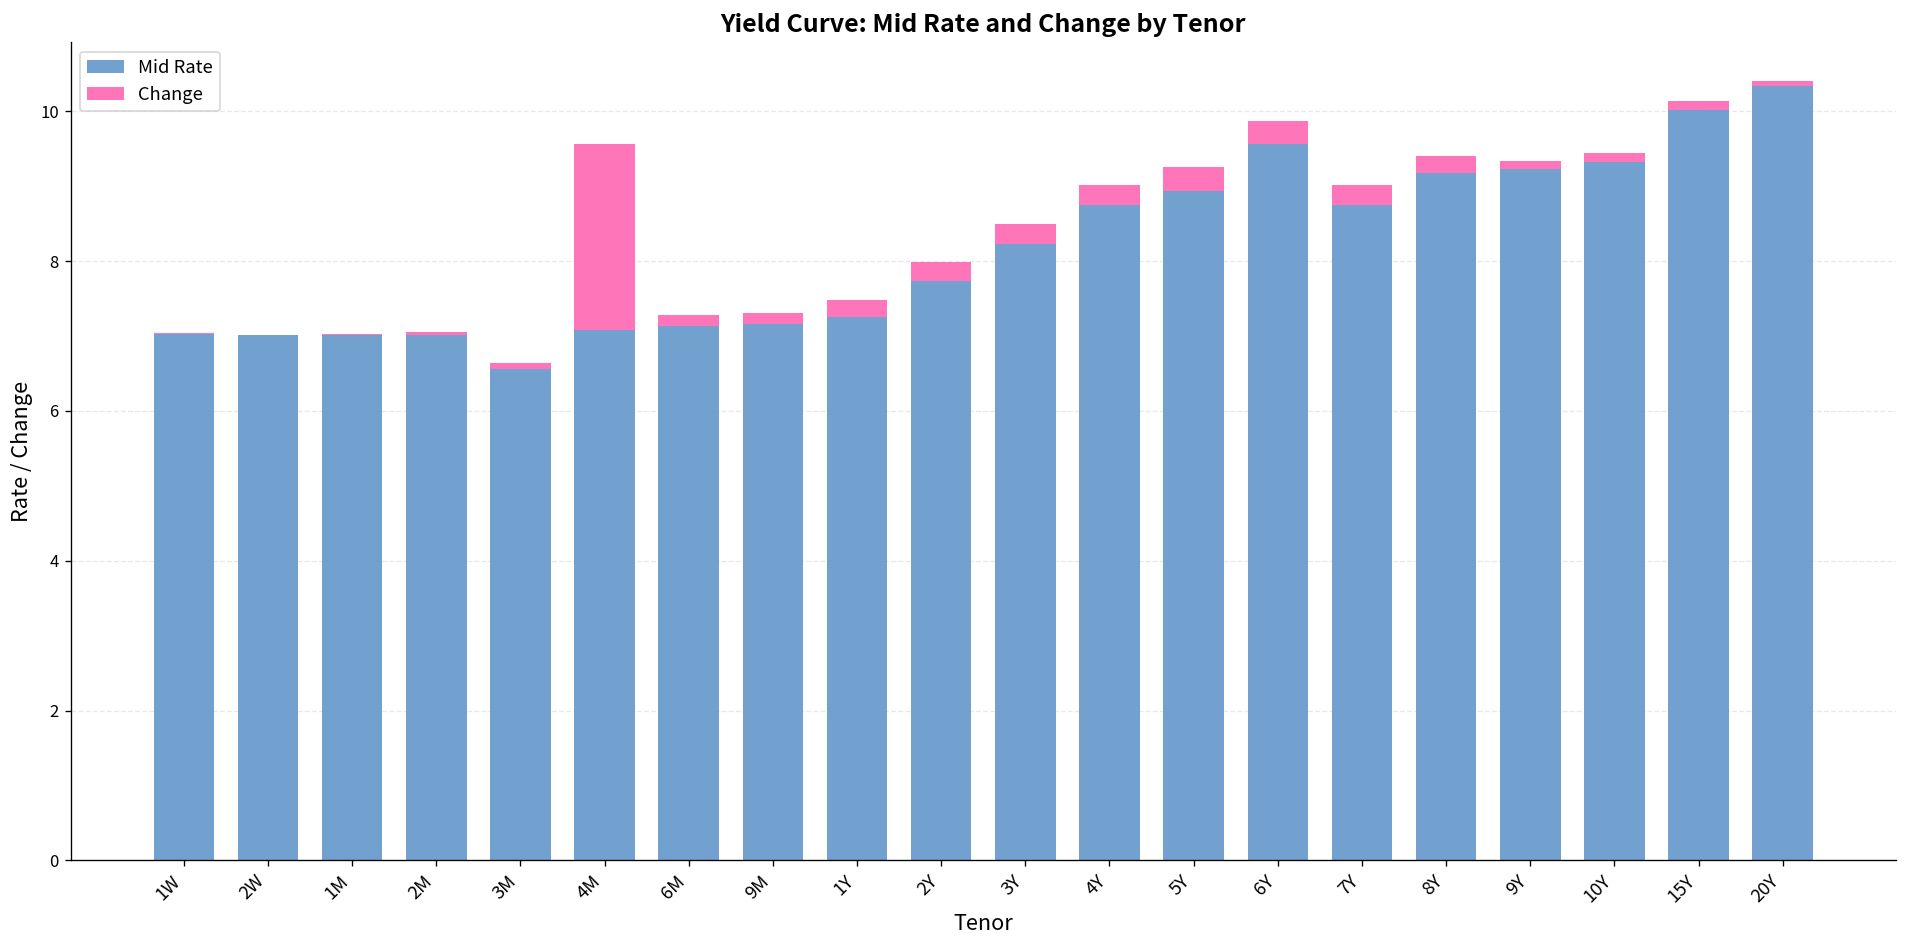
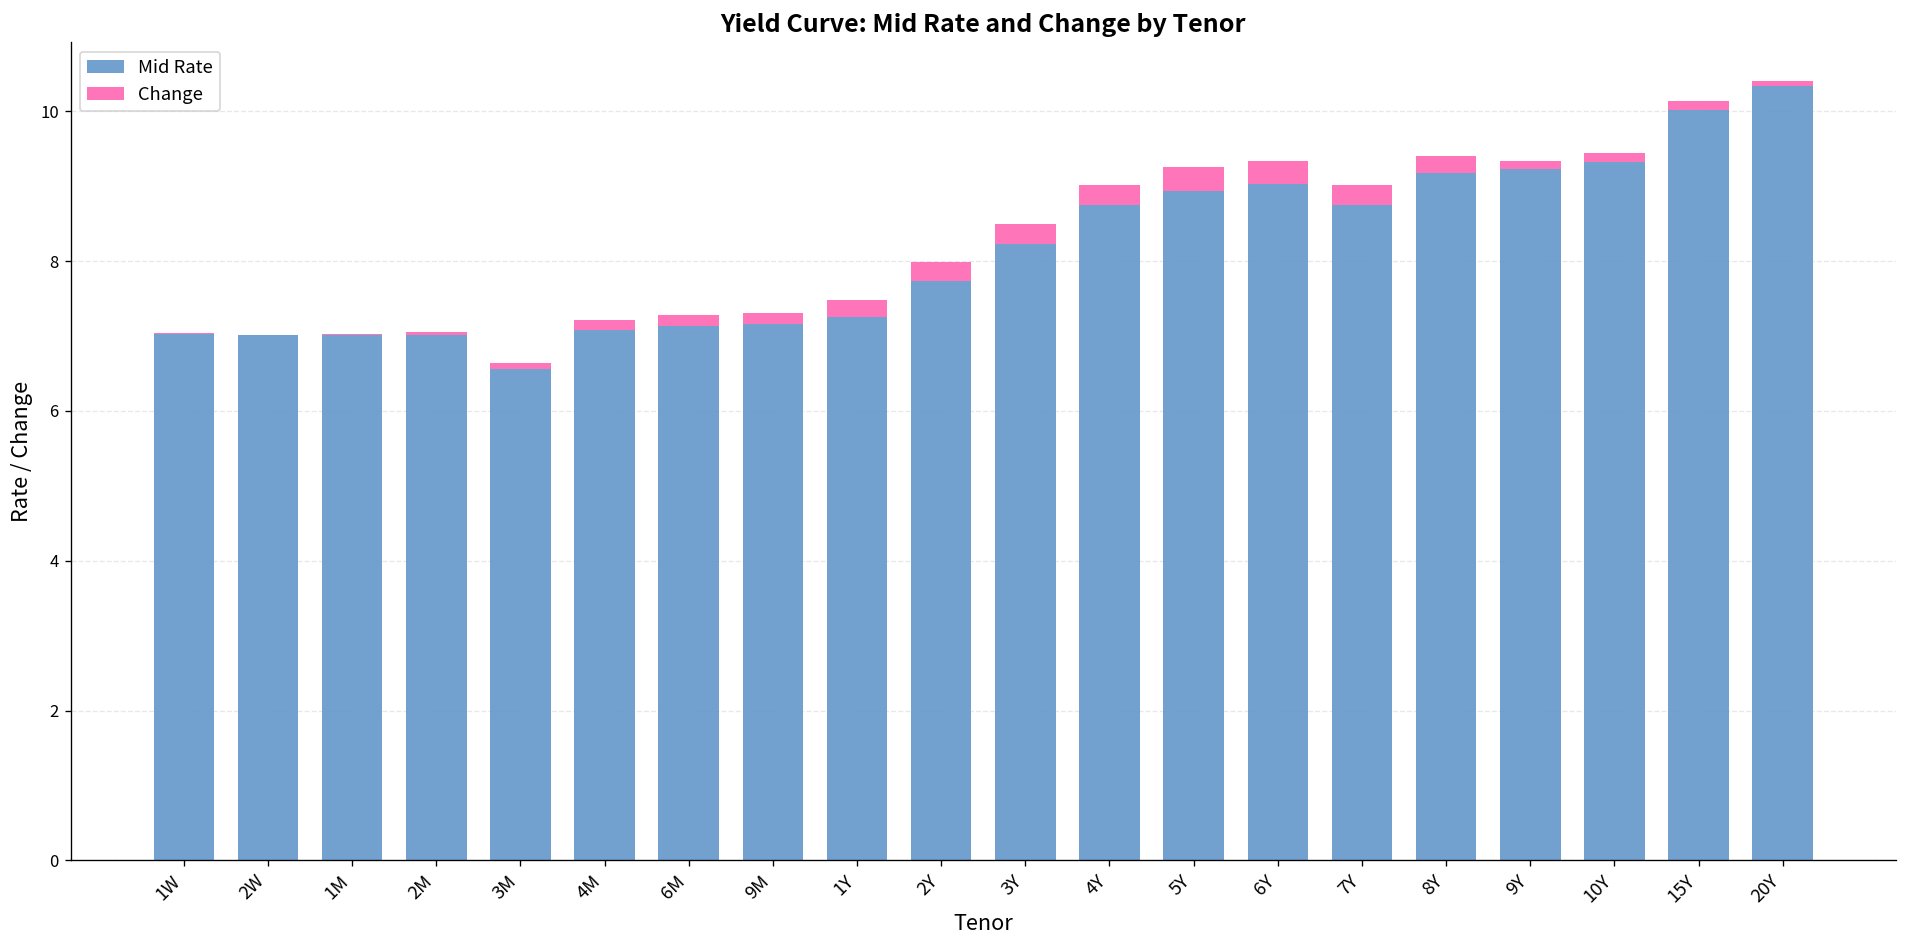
  {
    "Mid Rate": {
      "1W": 7.0,
      "2W": 7.0,
      "1M": 7.0,
      "2M": 7.0,
      "3M": 6.6,
      "4M": 7.1,
      "6M": 7.1,
      "9M": 7.2,
      "1Y": 7.3,
      "2Y": 7.7,
      "3Y": 8.2,
      "4Y": 8.8,
      "5Y": 8.9,
-     "6Y": 9.6,
+     "6Y": 9.0,
      "7Y": 8.8,
      "8Y": 9.2,
      "9Y": 9.2,
      "10Y": 9.3,
      "15Y": 10.0,
      "20Y": 10.3
    },
    "Change": {
      "2W": 0.0,
      "3M": 0.1,
-     "4M": 2.5,
+     "4M": 0.1,
      "6M": 0.2,
      "9M": 0.2,
      "1Y": 0.2,
      "2Y": 0.3,
      "3Y": 0.3,
      "4Y": 0.3,
      "5Y": 0.3,
      "6Y": 0.3,
      "7Y": 0.3,
      "8Y": 0.2,
      "9Y": 0.1,
      "10Y": 0.1,
      "15Y": 0.1,
      "20Y": 0.1
    }
  }
